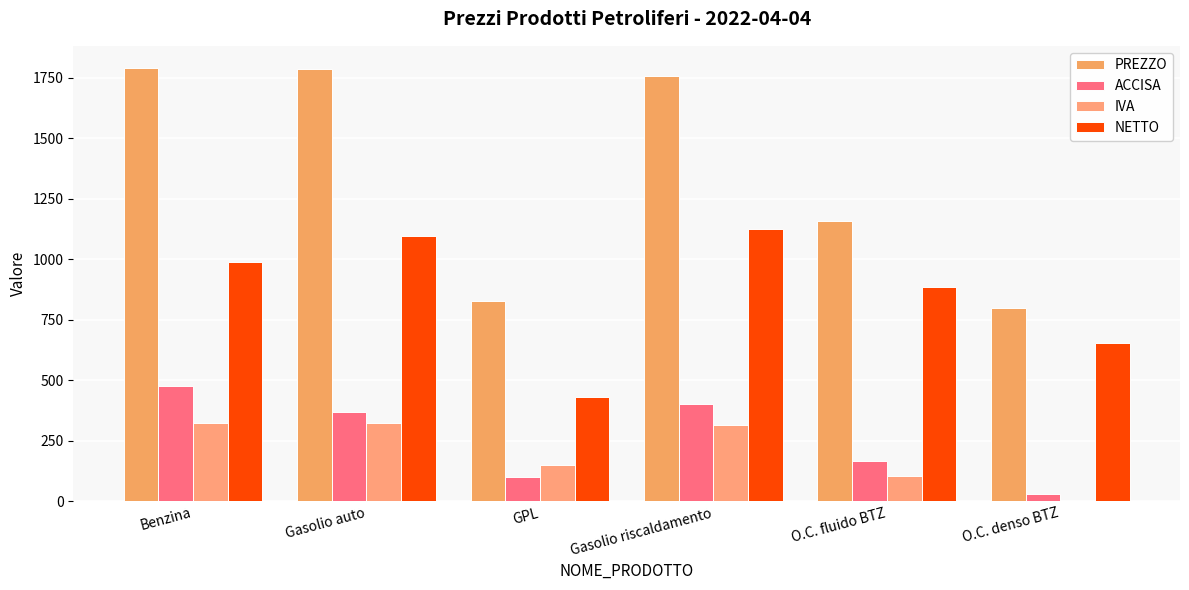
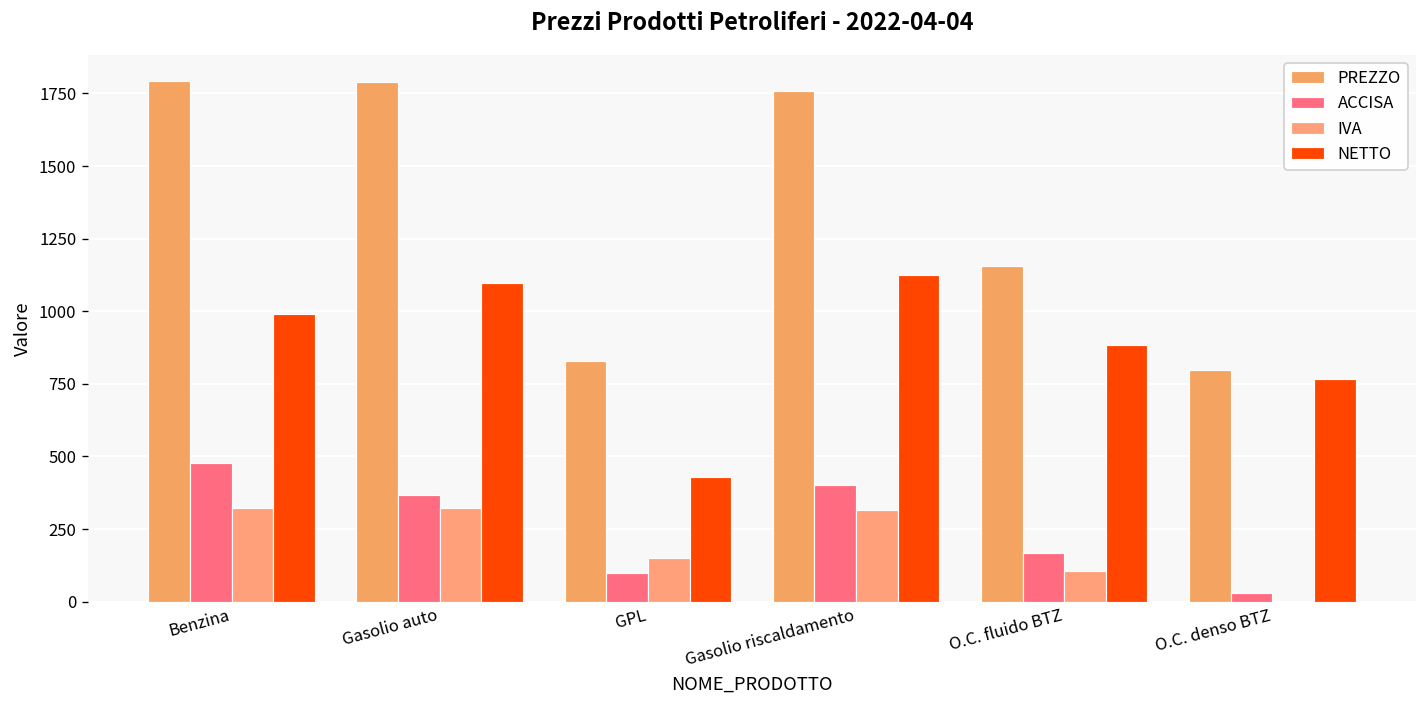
  {
    "NETTO": {
      "Benzina": 990,
      "Gasolio auto": 1100,
      "GPL": 430,
      "Gasolio riscaldamento": 1120,
      "O.C. fluido BTZ": 880,
-     "O.C. denso BTZ": 650
+     "O.C. denso BTZ": 770
    }
  }
